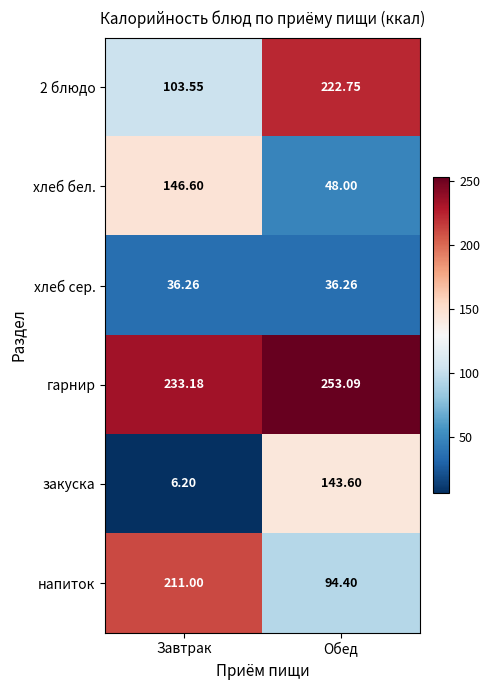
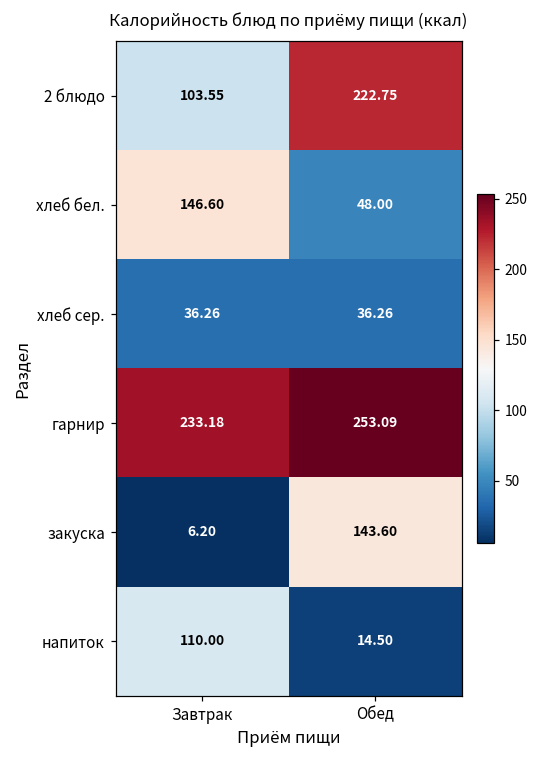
  {
    "2 блюдо": {
      "Завтрак": 103.55,
      "Обед": 222.75
    },
    "хлеб бел.": {
      "Завтрак": 146.60,
      "Обед": 48.00
    },
    "хлеб сер.": {
      "Завтрак": 36.26,
      "Обед": 36.26
    },
    "гарнир": {
      "Завтрак": 233.18,
      "Обед": 253.09
    },
    "закуска": {
      "Завтрак": 6.20,
      "Обед": 143.60
    },
    "напиток": {
-     "Завтрак": 211.00,
-     "Обед": 94.40
+     "Завтрак": 110.00,
+     "Обед": 14.50
    }
  }
